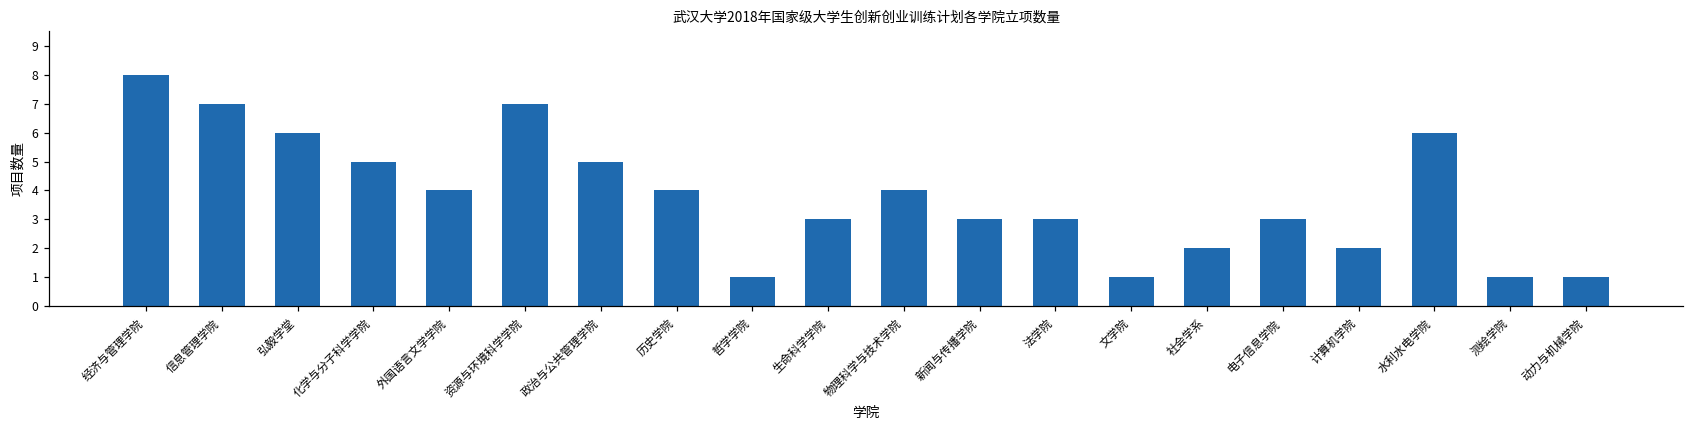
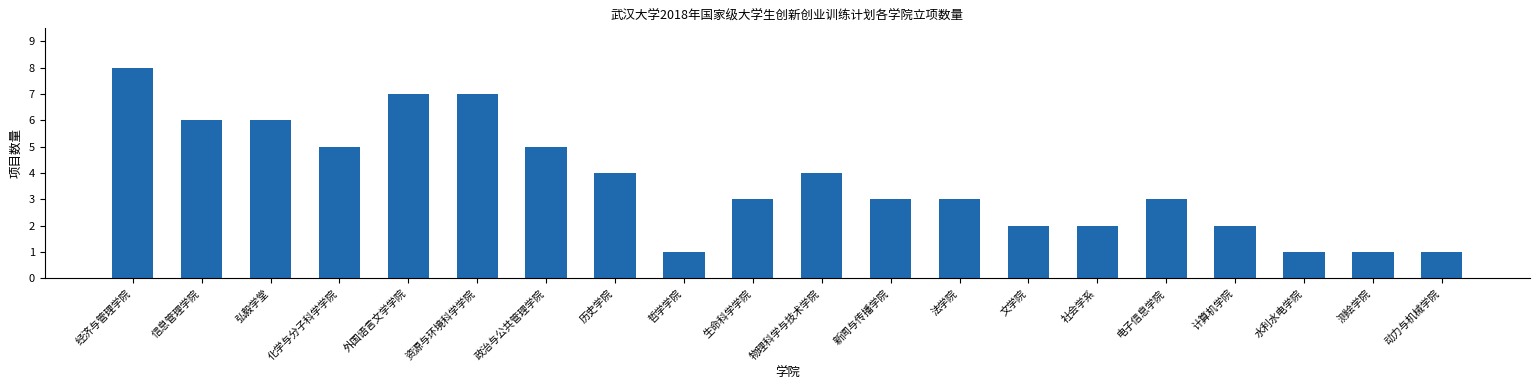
  {
    "经济与管理学院": 8,
-   "信息管理学院": 7,
+   "信息管理学院": 6,
    "弘毅学堂": 6,
    "化学与分子科学学院": 5,
-   "外国语言文学学院": 4,
+   "外国语言文学学院": 7,
    "资源与环境科学学院": 7,
    "政治与公共管理学院": 5,
    "历史学院": 4,
    "哲学学院": 1,
    "生命科学学院": 3,
    "物理科学与技术学院": 4,
    "新闻与传播学院": 3,
    "法学院": 3,
-   "文学院": 1,
+   "文学院": 2,
    "社会学系": 2,
    "电子信息学院": 3,
    "计算机学院": 2,
-   "水利水电学院": 6,
+   "水利水电学院": 1,
    "测绘学院": 1,
    "动力与机械学院": 1
  }
